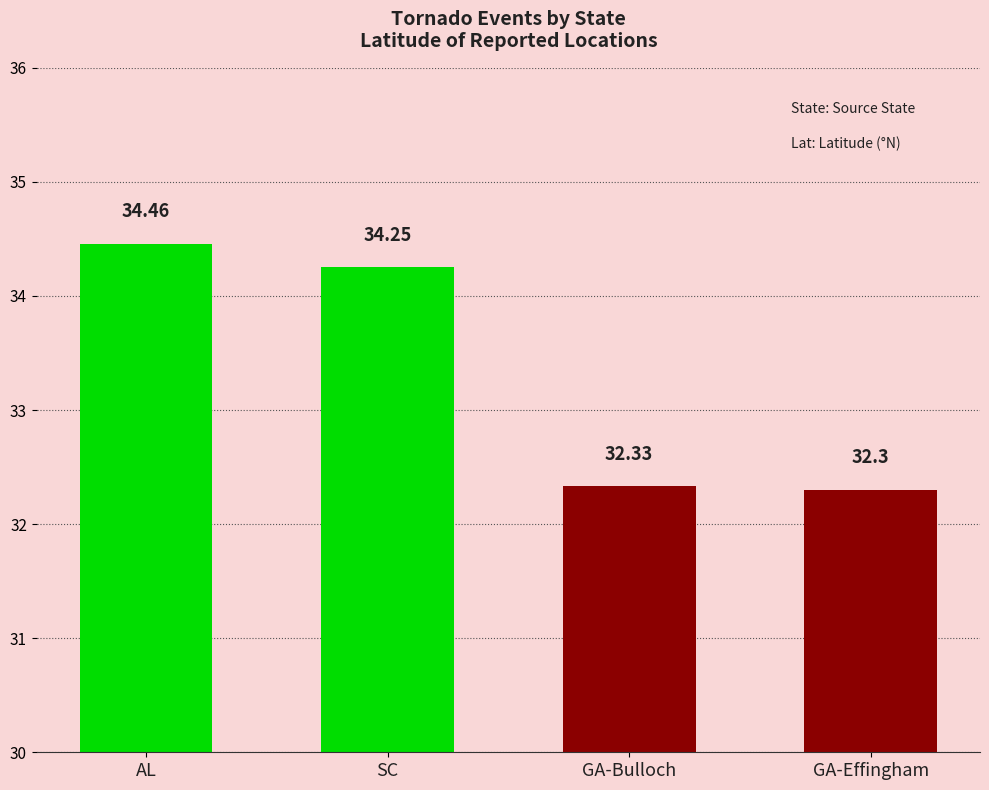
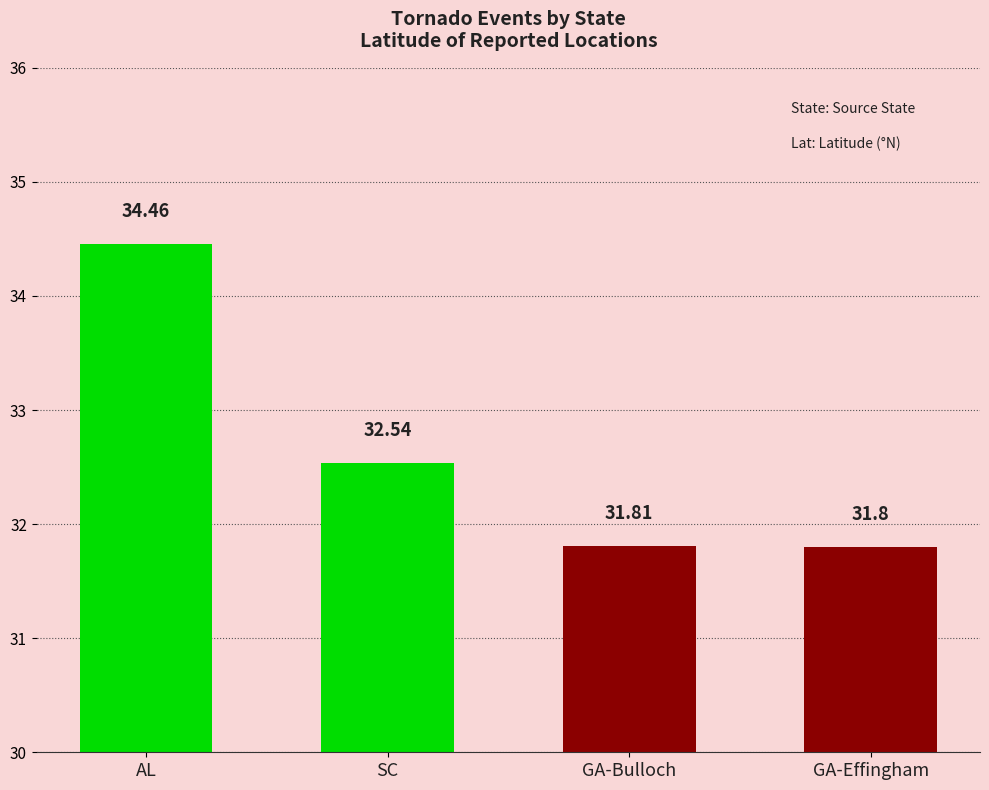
  {
    "AL": 34.46,
-   "SC": 34.25,
-   "GA-Bulloch": 32.33,
-   "GA-Effingham": 32.3
+   "SC": 32.54,
+   "GA-Bulloch": 31.81,
+   "GA-Effingham": 31.8
  }
